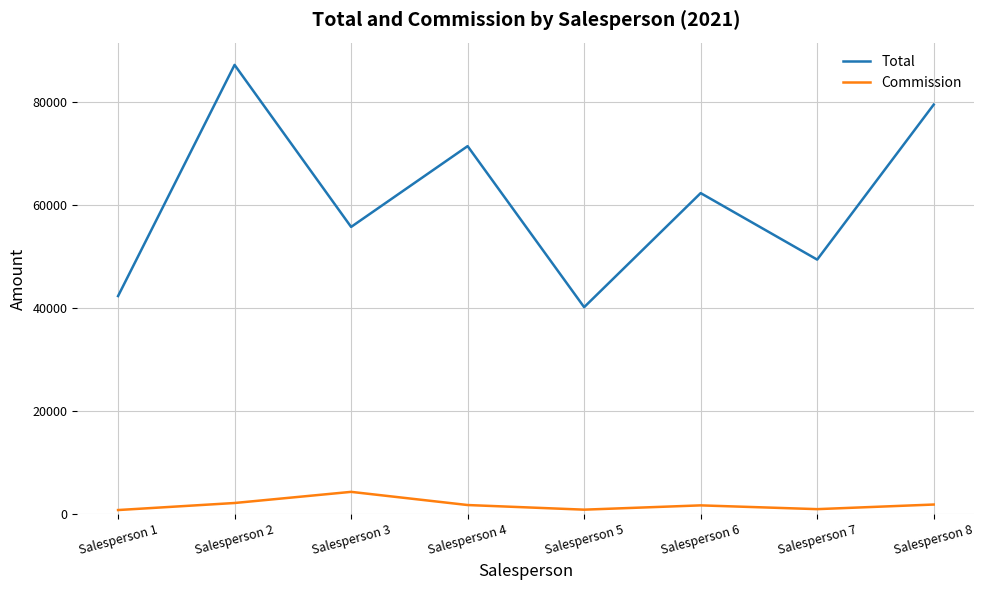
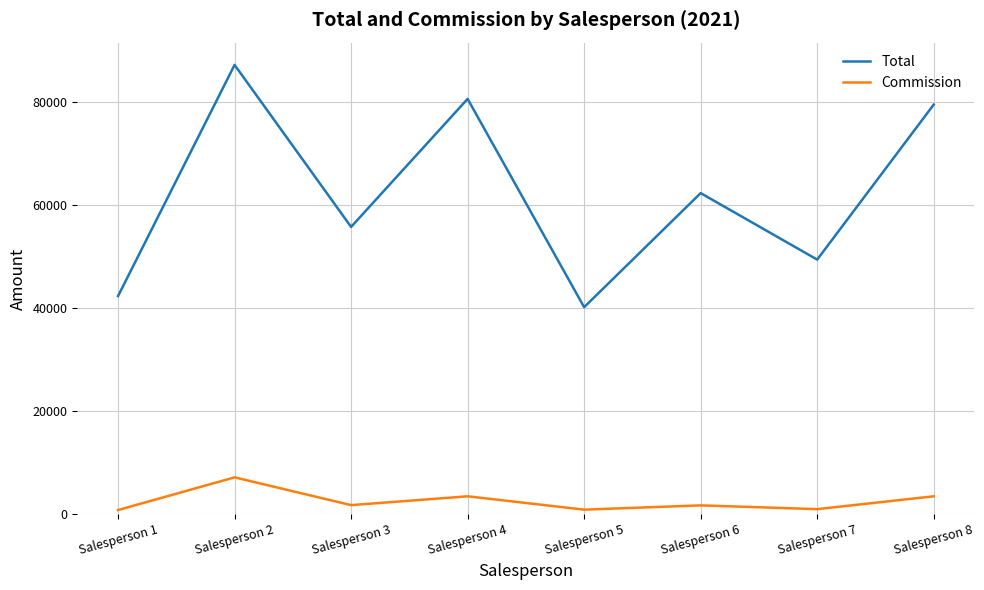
  {
    "Total": {
      "Salesperson 1": 42000,
      "Salesperson 2": 87000,
      "Salesperson 3": 56000,
-     "Salesperson 4": 71000,
+     "Salesperson 4": 81000,
      "Salesperson 5": 40000,
      "Salesperson 6": 62000,
      "Salesperson 7": 49000,
      "Salesperson 8": 79000
    },
    "Commission": {
      "Salesperson 1": 1000,
-     "Salesperson 2": 2000,
-     "Salesperson 3": 4000,
-     "Salesperson 4": 2000,
+     "Salesperson 2": 7000,
+     "Salesperson 3": 2000,
+     "Salesperson 4": 3000,
      "Salesperson 5": 1000,
      "Salesperson 6": 2000,
      "Salesperson 7": 1000,
-     "Salesperson 8": 2000
+     "Salesperson 8": 3000
    }
  }
